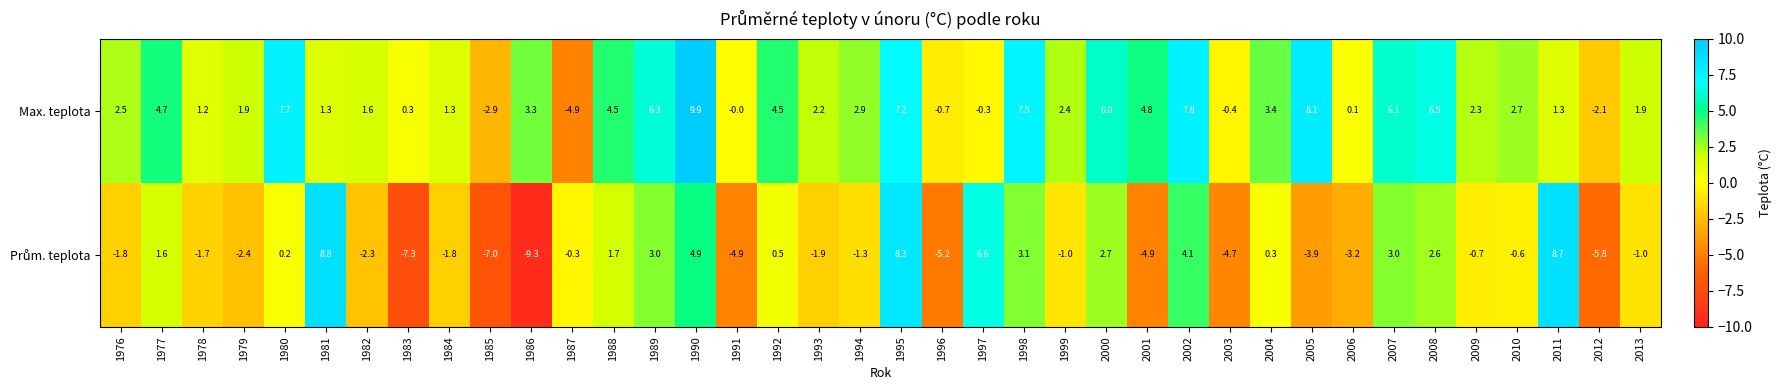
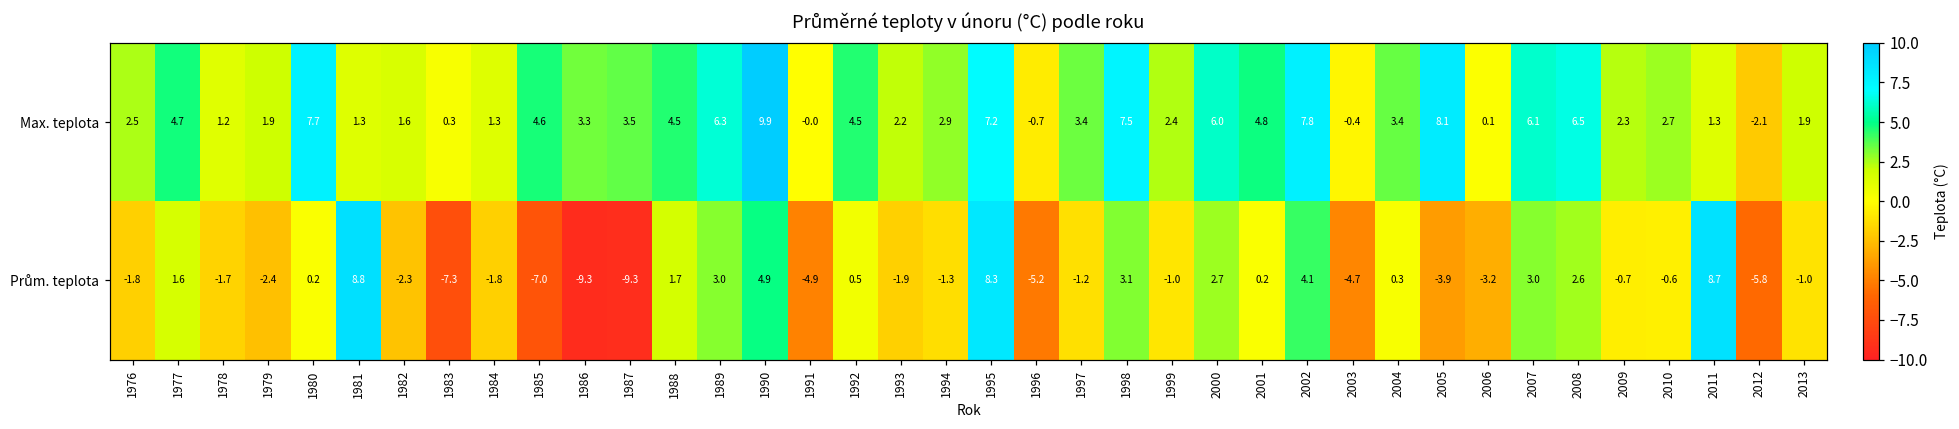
  {
    "Max. teplota": {
      "1976": 2.5,
      "1977": 4.7,
      "1978": 1.2,
      "1979": 1.9,
      "1980": 7.7,
      "1981": 1.3,
      "1982": 1.6,
      "1983": 0.3,
      "1984": 1.3,
-     "1985": -2.9,
+     "1985": 4.6,
      "1986": 3.3,
-     "1987": -4.9,
+     "1987": 3.5,
      "1988": 4.5,
      "1989": 6.3,
      "1990": 9.9,
      "1991": -0.0,
      "1992": 4.5,
      "1993": 2.2,
      "1994": 2.9,
      "1995": 7.2,
      "1996": -0.7,
-     "1997": -0.3,
+     "1997": 3.4,
      "1998": 7.5,
      "1999": 2.4,
      "2000": 6.0,
      "2001": 4.8,
      "2002": 7.8,
      "2003": -0.4,
      "2004": 3.4,
      "2005": 8.1,
      "2006": 0.1,
      "2007": 6.1,
      "2008": 6.5,
      "2009": 2.3,
      "2010": 2.7,
      "2011": 1.3,
      "2012": -2.1,
      "2013": 1.9
    },
    "Prům. teplota": {
      "1976": -1.8,
      "1977": 1.6,
      "1978": -1.7,
      "1979": -2.4,
      "1980": 0.2,
      "1981": 8.8,
      "1982": -2.3,
      "1983": -7.3,
      "1984": -1.8,
      "1985": -7.0,
      "1986": -9.3,
-     "1987": -0.3,
+     "1987": -9.3,
      "1988": 1.7,
      "1989": 3.0,
      "1990": 4.9,
      "1991": -4.9,
      "1992": 0.5,
      "1993": -1.9,
      "1994": -1.3,
      "1995": 8.3,
      "1996": -5.2,
-     "1997": 6.6,
+     "1997": -1.2,
      "1998": 3.1,
      "1999": -1.0,
      "2000": 2.7,
-     "2001": -4.9,
+     "2001": 0.2,
      "2002": 4.1,
      "2003": -4.7,
      "2004": 0.3,
      "2005": -3.9,
      "2006": -3.2,
      "2007": 3.0,
      "2008": 2.6,
      "2009": -0.7,
      "2010": -0.6,
      "2011": 8.7,
      "2012": -5.8,
      "2013": -1.0
    }
  }
